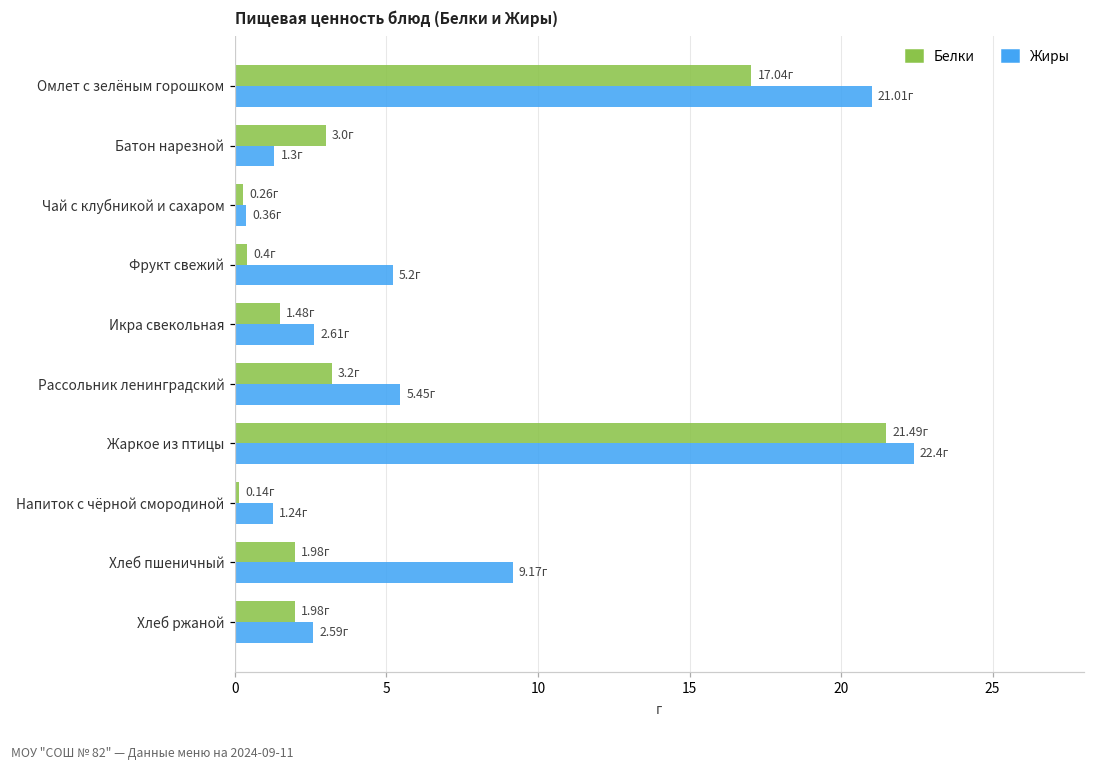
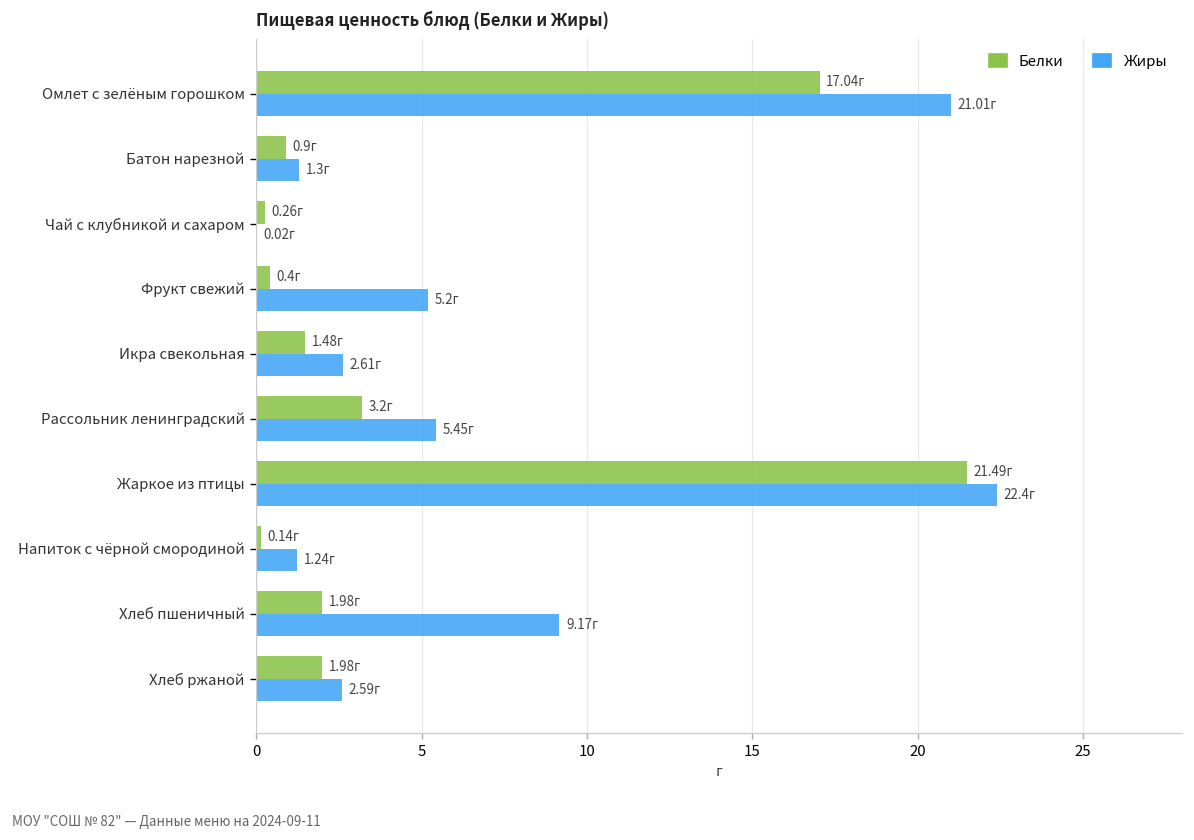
  {
    "Белки": {
      "Омлет с зелёным горошком": "17.04г",
-     "Батон нарезной": "3.0г",
+     "Батон нарезной": "0.9г",
      "Чай с клубникой и сахаром": "0.26г",
      "Фрукт свежий": "0.4г",
      "Икра свекольная": "1.48г",
      "Рассольник ленинградский": "3.2г",
      "Жаркое из птицы": "21.49г",
      "Напиток с чёрной смородиной": "0.14г",
      "Хлеб пшеничный": "1.98г",
      "Хлеб ржаной": "1.98г"
    },
    "Жиры": {
      "Омлет с зелёным горошком": "21.01г",
      "Батон нарезной": "1.3г",
-     "Чай с клубникой и сахаром": "0.36г",
+     "Чай с клубникой и сахаром": "0.02г",
      "Фрукт свежий": "5.2г",
      "Икра свекольная": "2.61г",
      "Рассольник ленинградский": "5.45г",
      "Жаркое из птицы": "22.4г",
      "Напиток с чёрной смородиной": "1.24г",
      "Хлеб пшеничный": "9.17г",
      "Хлеб ржаной": "2.59г"
    }
  }
